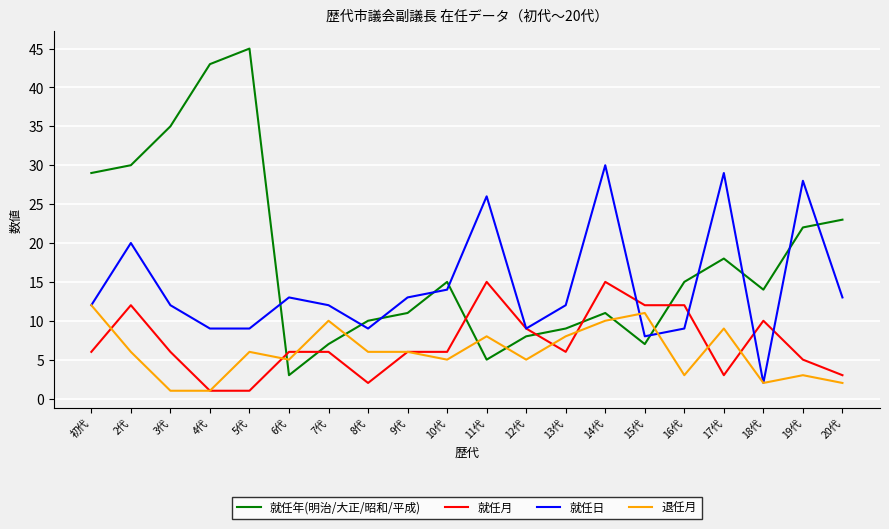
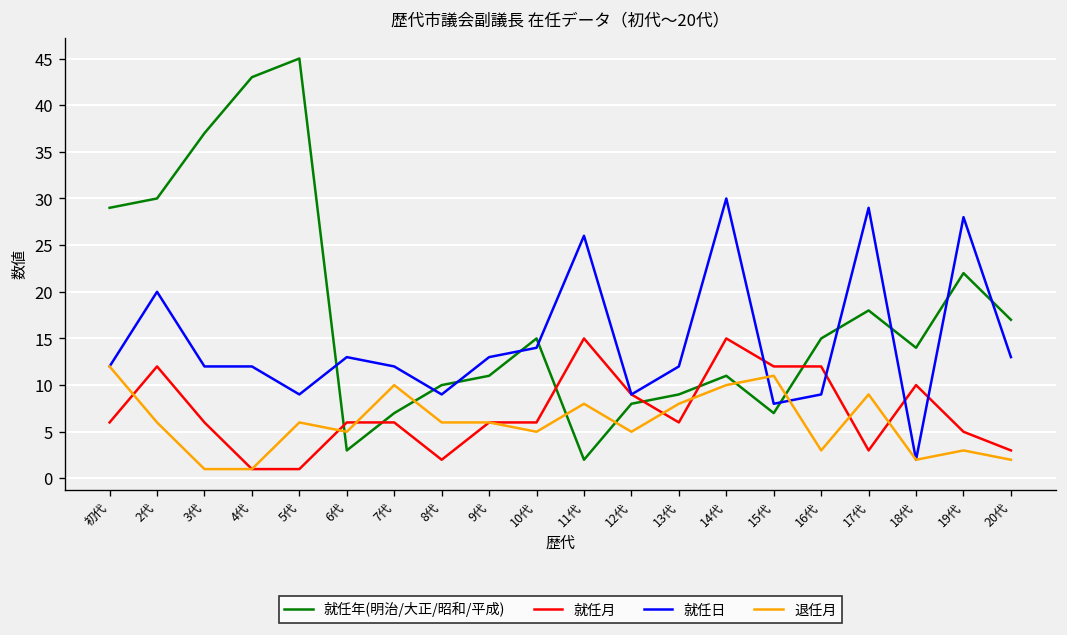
  {
    "就任年(明治/大正/昭和/平成)": {
      "初代": 29,
      "2代": 30,
-     "3代": 35,
+     "3代": 37,
      "4代": 43,
      "5代": 45,
      "6代": 3,
      "7代": 7,
      "8代": 10,
      "9代": 11,
      "10代": 15,
-     "11代": 5,
+     "11代": 2,
      "12代": 8,
      "13代": 9,
      "14代": 11,
      "15代": 7,
      "16代": 15,
      "17代": 18,
      "18代": 14,
      "19代": 22,
-     "20代": 23
+     "20代": 17
    },
    "就任月": {
      "初代": 6,
      "2代": 12,
      "3代": 6,
      "5代": 1,
      "6代": 6,
      "7代": 6,
      "8代": 2,
      "10代": 6,
      "11代": 15,
      "13代": 6,
      "14代": 15,
      "15代": 12,
      "16代": 12,
      "17代": 3,
      "18代": 10,
      "19代": 5,
      "20代": 3
    },
    "就任日": {
      "2代": 20,
      "3代": 12,
-     "4代": 9,
+     "4代": 12,
      "5代": 9,
      "6代": 13,
      "7代": 12,
      "8代": 9,
      "9代": 13,
      "10代": 14,
      "11代": 26,
      "13代": 12,
      "14代": 30,
      "15代": 8,
      "16代": 9,
      "17代": 29,
      "19代": 28,
      "20代": 13
    },
    "退任月": {
      "2代": 6,
      "3代": 1,
      "5代": 6,
      "6代": 5,
      "7代": 10,
      "8代": 6,
      "10代": 5,
      "11代": 8,
      "12代": 5,
      "13代": 8,
      "14代": 10,
      "15代": 11,
      "16代": 3,
      "17代": 9,
      "19代": 3,
      "20代": 2
    }
  }
